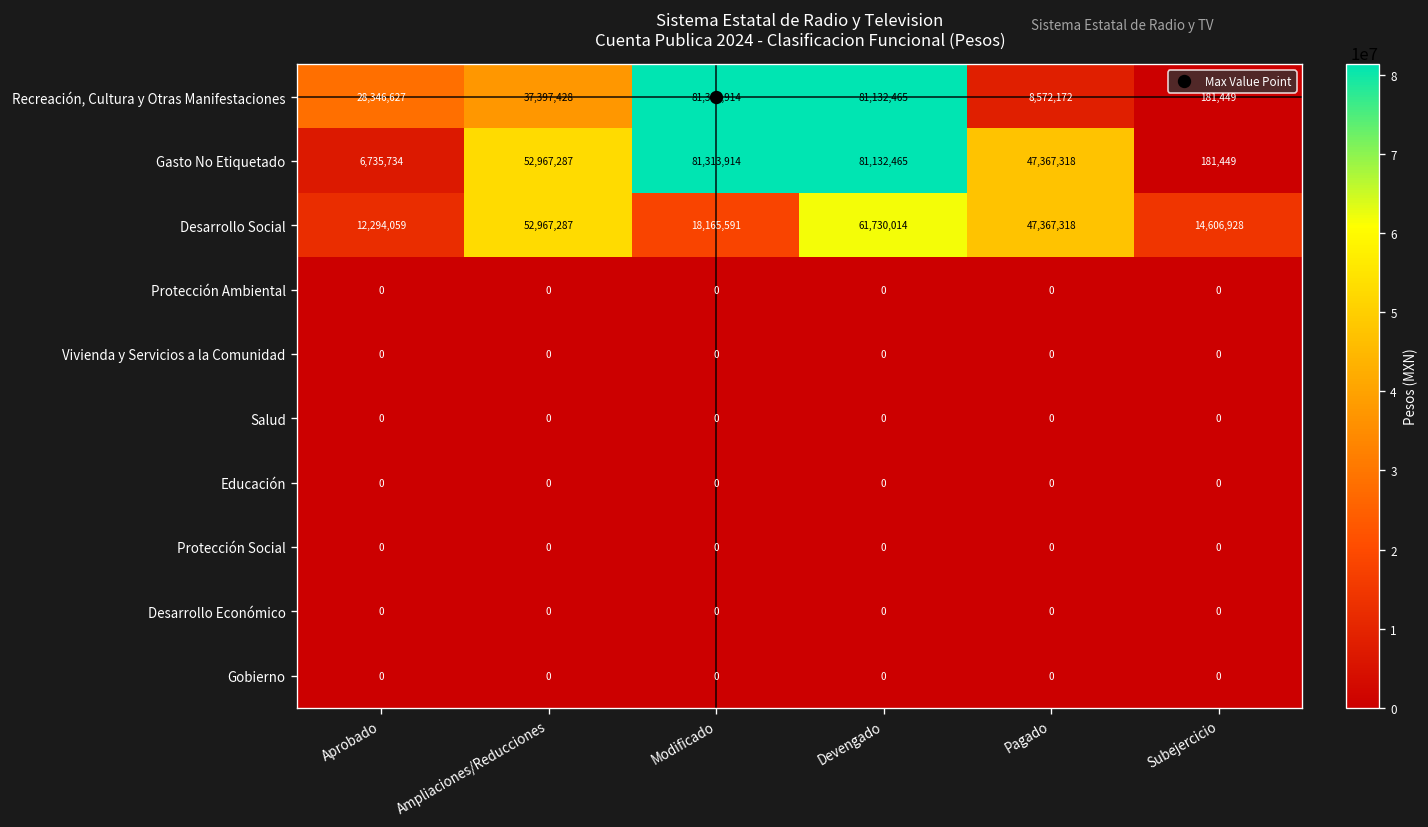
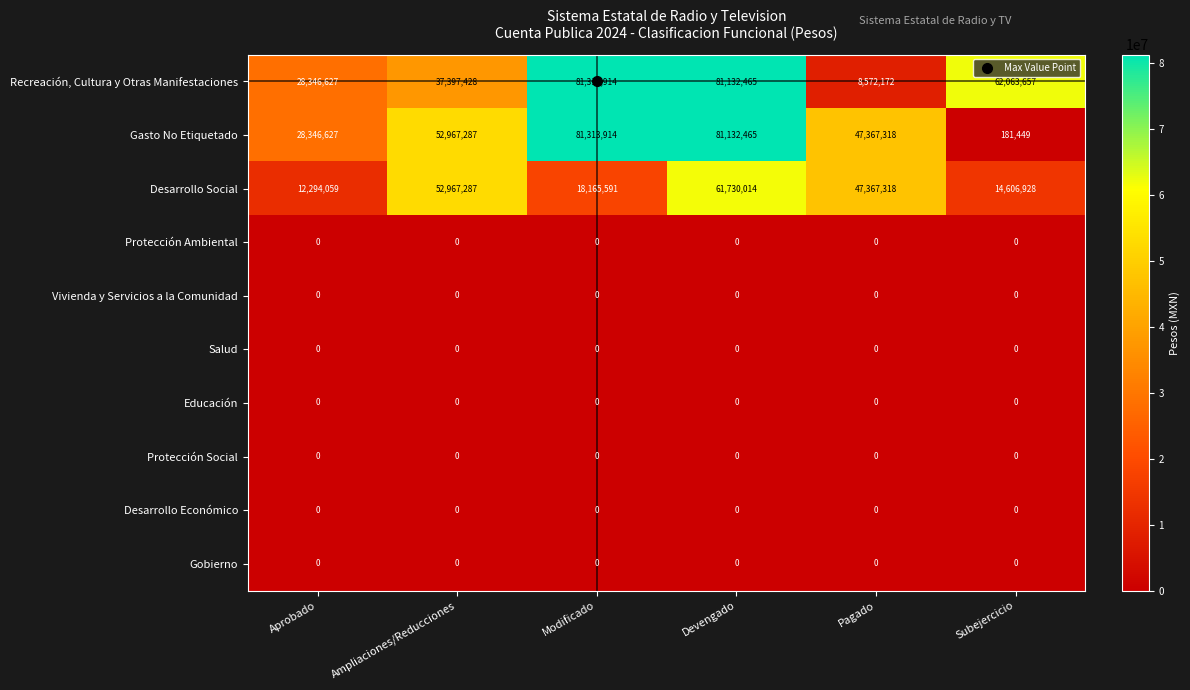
  {
    "Recreación, Cultura y Otras Manifestaciones": {
      "Aprobado": "28,346,627",
      "Ampliaciones/Reducciones": "37,397,428",
      "Devengado": "81,132,465",
      "Pagado": "8,572,172",
-     "Subejercicio": "181,449"
+     "Subejercicio": "62,063,657"
    },
    "Gasto No Etiquetado": {
-     "Aprobado": "6,735,734",
+     "Aprobado": "28,346,627",
      "Ampliaciones/Reducciones": "52,967,287",
      "Modificado": "81,313,914",
      "Devengado": "81,132,465",
      "Pagado": "47,367,318",
      "Subejercicio": "181,449"
    },
    "Desarrollo Social": {
      "Aprobado": "12,294,059",
      "Ampliaciones/Reducciones": "52,967,287",
      "Modificado": "18,165,591",
      "Devengado": "61,730,014",
      "Pagado": "47,367,318",
      "Subejercicio": "14,606,928"
    },
    "Protección Ambiental": {
      "Aprobado": "0",
      "Ampliaciones/Reducciones": "0",
      "Modificado": "0",
      "Devengado": "0",
      "Pagado": "0",
      "Subejercicio": "0"
    },
    "Vivienda y Servicios a la Comunidad": {
      "Aprobado": "0",
      "Ampliaciones/Reducciones": "0",
      "Modificado": "0",
      "Devengado": "0",
      "Pagado": "0",
      "Subejercicio": "0"
    },
    "Salud": {
      "Aprobado": "0",
      "Ampliaciones/Reducciones": "0",
      "Modificado": "0",
      "Devengado": "0",
      "Pagado": "0",
      "Subejercicio": "0"
    },
    "Educación": {
      "Aprobado": "0",
      "Ampliaciones/Reducciones": "0",
      "Modificado": "0",
      "Devengado": "0",
      "Pagado": "0",
      "Subejercicio": "0"
    },
    "Protección Social": {
      "Aprobado": "0",
      "Ampliaciones/Reducciones": "0",
      "Modificado": "0",
      "Devengado": "0",
      "Pagado": "0",
      "Subejercicio": "0"
    },
    "Desarrollo Económico": {
      "Aprobado": "0",
      "Ampliaciones/Reducciones": "0",
      "Modificado": "0",
      "Devengado": "0",
      "Pagado": "0",
      "Subejercicio": "0"
    },
    "Gobierno": {
      "Aprobado": "0",
      "Ampliaciones/Reducciones": "0",
      "Modificado": "0",
      "Devengado": "0",
      "Pagado": "0",
      "Subejercicio": "0"
    }
  }
